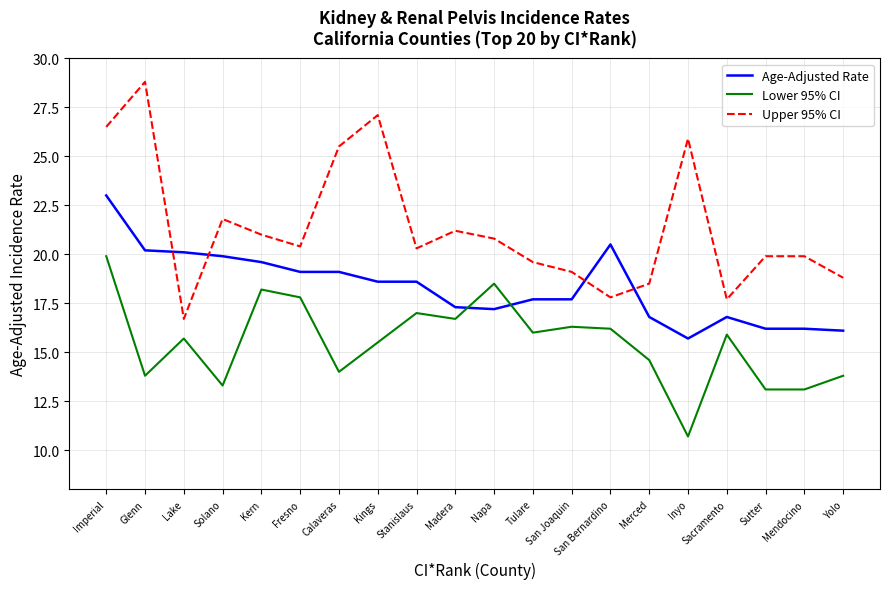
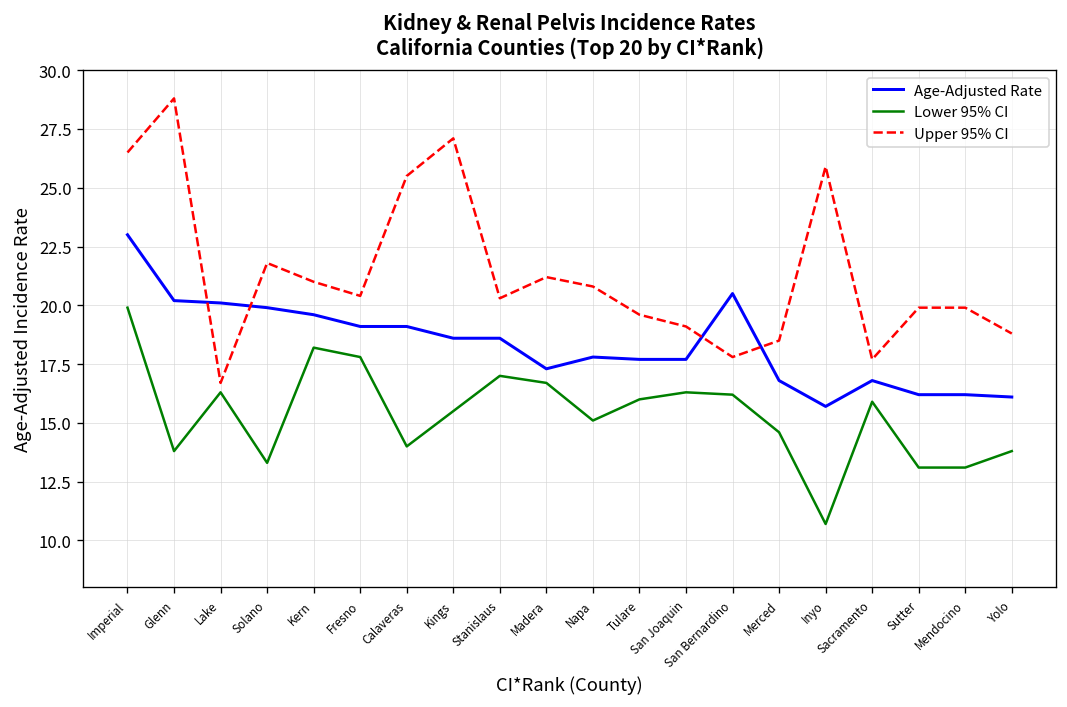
  {
    "Age-Adjusted Rate": {
      "Imperial": 23.0,
      "Glenn": 20.2,
      "Lake": 20.1,
      "Solano": 19.9,
      "Kern": 19.6,
      "Fresno": 19.1,
      "Calaveras": 19.1,
      "Kings": 18.6,
      "Stanislaus": 18.6,
      "Madera": 17.3,
-     "Napa": 17.2,
+     "Napa": 17.8,
      "Tulare": 17.7,
      "San Joaquin": 17.7,
      "San Bernardino": 20.5,
      "Merced": 16.8,
      "Inyo": 15.7,
      "Sacramento": 16.8,
      "Sutter": 16.2,
      "Mendocino": 16.2,
      "Yolo": 16.1
    },
    "Lower 95% CI": {
      "Imperial": 19.9,
      "Glenn": 13.8,
-     "Lake": 15.7,
+     "Lake": 16.3,
      "Solano": 13.3,
      "Kern": 18.2,
      "Fresno": 17.8,
      "Calaveras": 14.0,
      "Kings": 15.5,
      "Stanislaus": 17.0,
      "Madera": 16.7,
-     "Napa": 18.5,
+     "Napa": 15.1,
      "Tulare": 16.0,
      "San Joaquin": 16.3,
      "San Bernardino": 16.2,
      "Merced": 14.6,
      "Inyo": 10.7,
      "Sacramento": 15.9,
      "Sutter": 13.1,
      "Mendocino": 13.1,
      "Yolo": 13.8
    },
    "Upper 95% CI": {
      "Imperial": 26.5,
      "Glenn": 28.8,
      "Lake": 16.7,
      "Solano": 21.8,
      "Kern": 21.0,
      "Fresno": 20.4,
      "Calaveras": 25.5,
      "Kings": 27.1,
      "Stanislaus": 20.3,
      "Madera": 21.2,
      "Napa": 20.8,
      "Tulare": 19.6,
      "San Joaquin": 19.1,
      "San Bernardino": 17.8,
      "Merced": 18.5,
      "Inyo": 25.9,
      "Sacramento": 17.7,
      "Sutter": 19.9,
      "Mendocino": 19.9,
      "Yolo": 18.8
    }
  }
